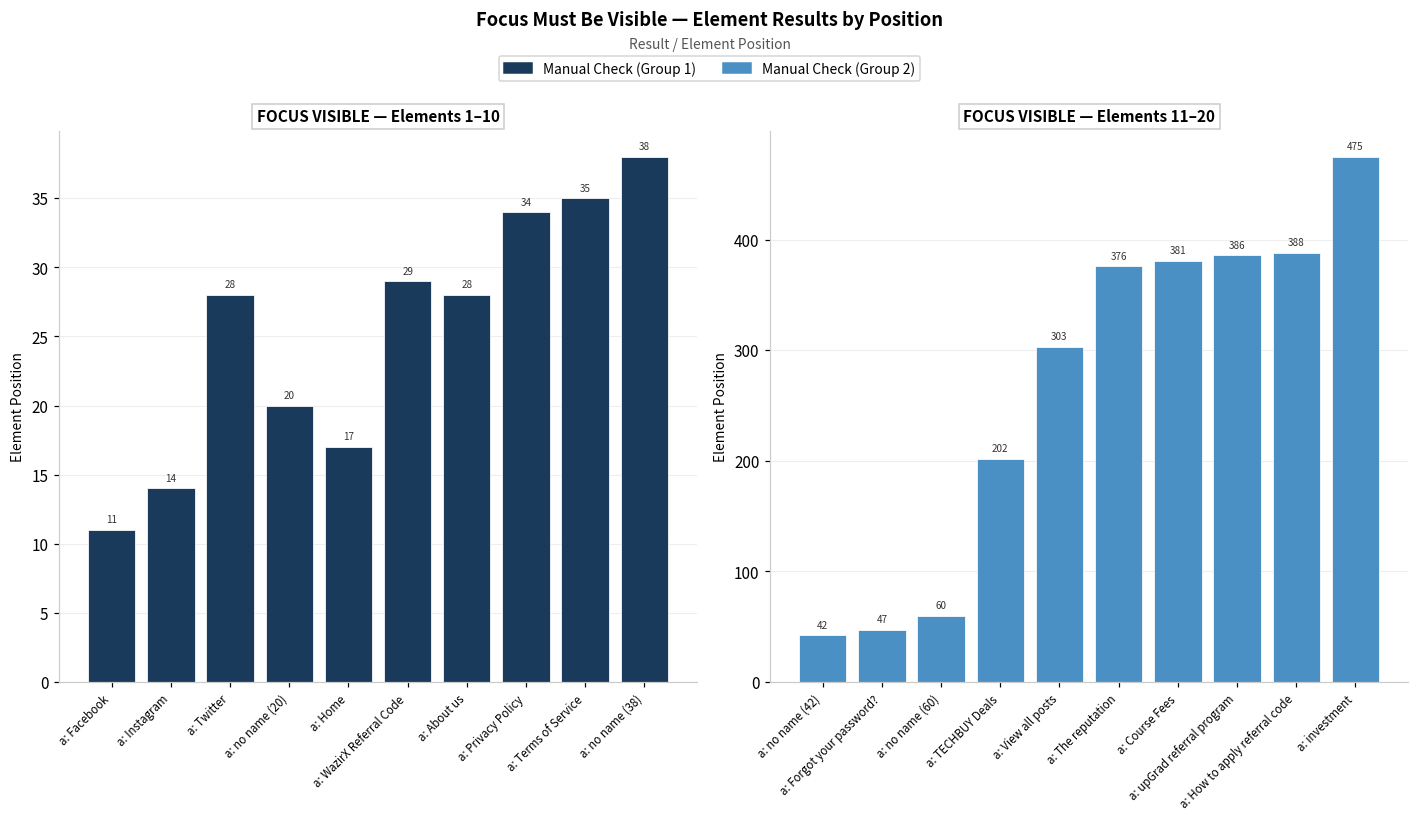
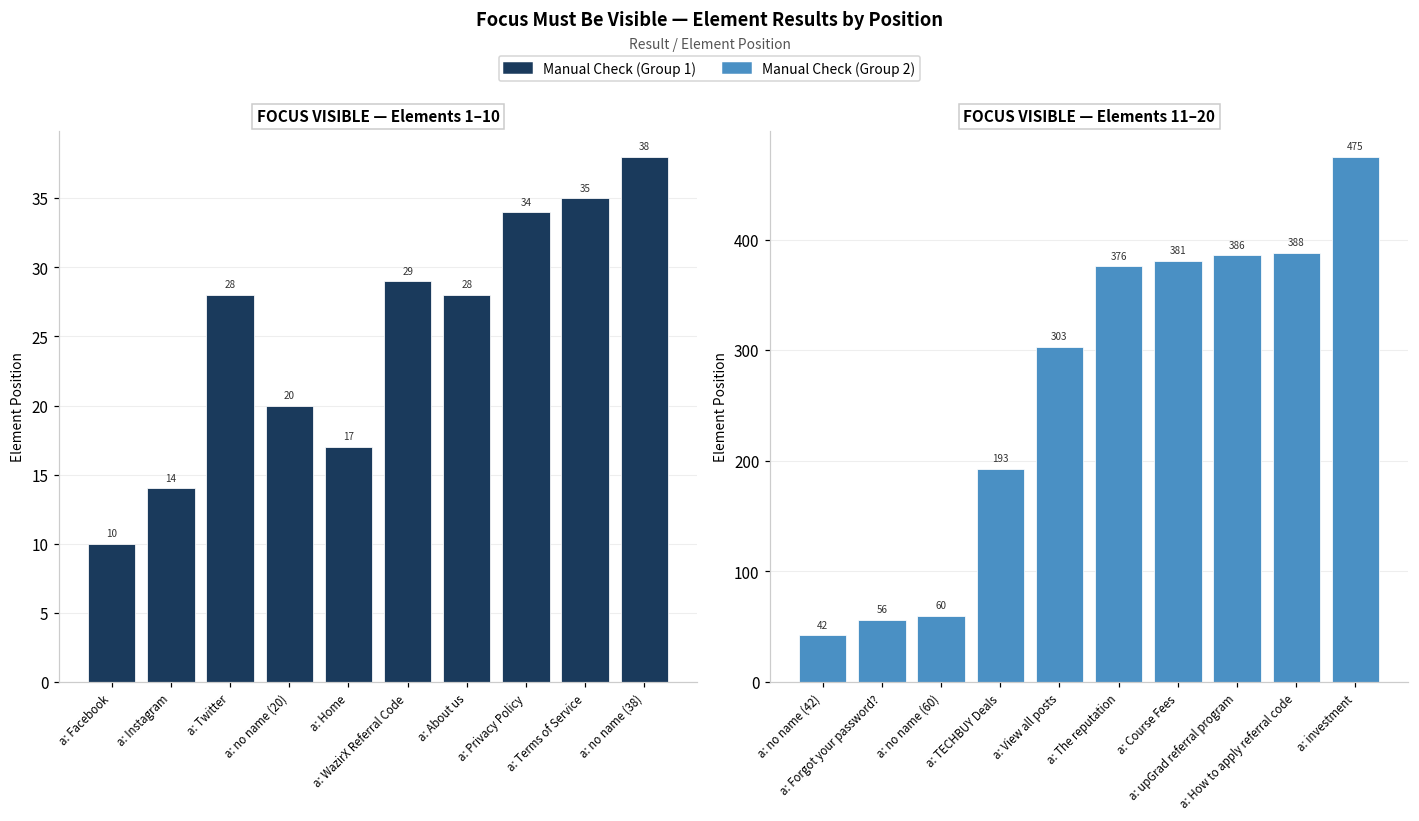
  {
    "FOCUS VISIBLE — Elements 1–10": {
-     "a: Facebook": 11,
+     "a: Facebook": 10,
      "a: Instagram": 14,
      "a: Twitter": 28,
      "a: no name (20)": 20,
      "a: Home": 17,
      "a: WazirX Referral Code": 29,
      "a: About us": 28,
      "a: Privacy Policy": 34,
      "a: Terms of Service": 35,
      "a: no name (38)": 38
    },
    "FOCUS VISIBLE — Elements 11–20": {
      "a: no name (42)": 42,
-     "a: Forgot your password?": 47,
+     "a: Forgot your password?": 56,
      "a: no name (60)": 60,
-     "a: TECHBUY Deals": 202,
+     "a: TECHBUY Deals": 193,
      "a: View all posts": 303,
      "a: The reputation": 376,
      "a: Course Fees": 381,
      "a: upGrad referral program": 386,
      "a: How to apply referral code": 388,
      "a: investment": 475
    }
  }
